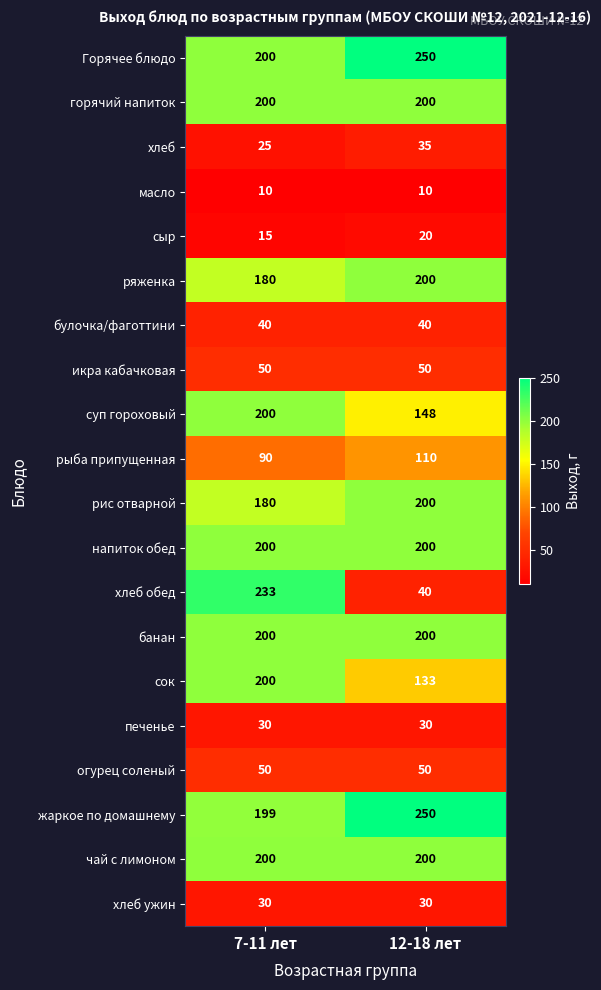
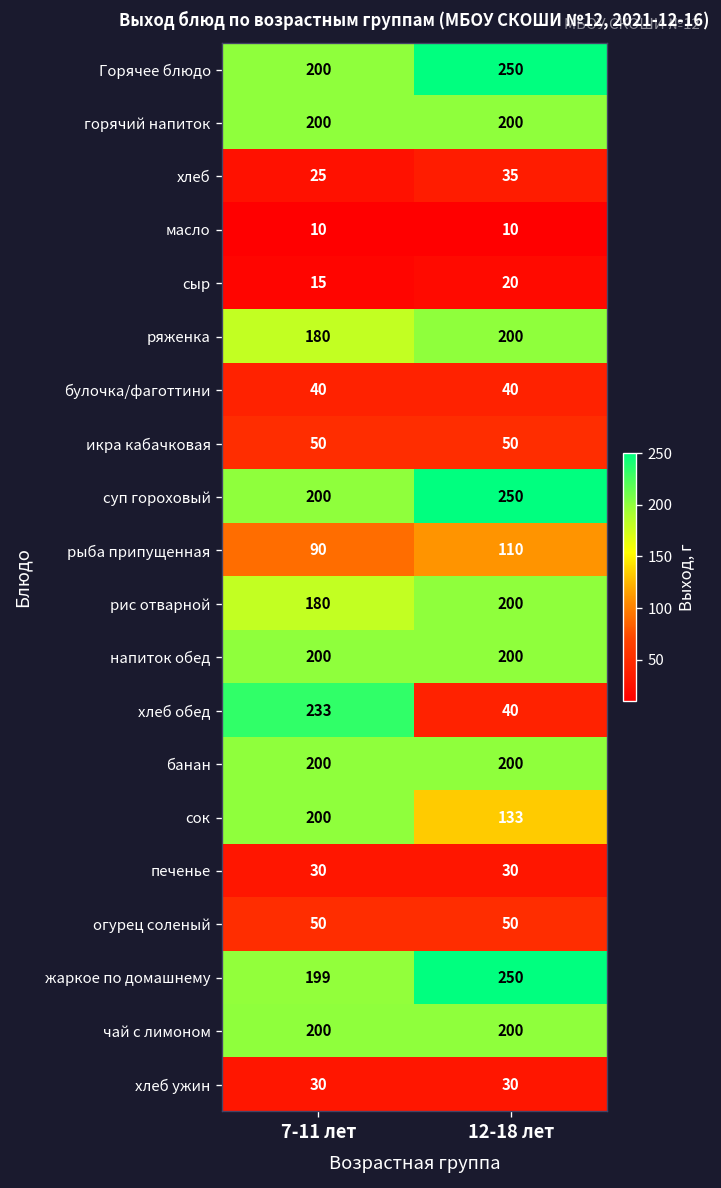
  {
    "Горячее блюдо": {
      "7-11 лет": 200,
      "12-18 лет": 250
    },
    "горячий напиток": {
      "7-11 лет": 200,
      "12-18 лет": 200
    },
    "хлеб": {
      "7-11 лет": 25,
      "12-18 лет": 35
    },
    "масло": {
      "7-11 лет": 10,
      "12-18 лет": 10
    },
    "сыр": {
      "7-11 лет": 15,
      "12-18 лет": 20
    },
    "ряженка": {
      "7-11 лет": 180,
      "12-18 лет": 200
    },
    "булочка/фаготтини": {
      "7-11 лет": 40,
      "12-18 лет": 40
    },
    "икра кабачковая": {
      "7-11 лет": 50,
      "12-18 лет": 50
    },
    "суп гороховый": {
      "7-11 лет": 200,
-     "12-18 лет": 148
+     "12-18 лет": 250
    },
    "рыба припущенная": {
      "7-11 лет": 90,
      "12-18 лет": 110
    },
    "рис отварной": {
      "7-11 лет": 180,
      "12-18 лет": 200
    },
    "напиток обед": {
      "7-11 лет": 200,
      "12-18 лет": 200
    },
    "хлеб обед": {
      "7-11 лет": 233,
      "12-18 лет": 40
    },
    "банан": {
      "7-11 лет": 200,
      "12-18 лет": 200
    },
    "сок": {
      "7-11 лет": 200,
      "12-18 лет": 133
    },
    "печенье": {
      "7-11 лет": 30,
      "12-18 лет": 30
    },
    "огурец соленый": {
      "7-11 лет": 50,
      "12-18 лет": 50
    },
    "жаркое по домашнему": {
      "7-11 лет": 199,
      "12-18 лет": 250
    },
    "чай с лимоном": {
      "7-11 лет": 200,
      "12-18 лет": 200
    },
    "хлеб ужин": {
      "7-11 лет": 30,
      "12-18 лет": 30
    }
  }
